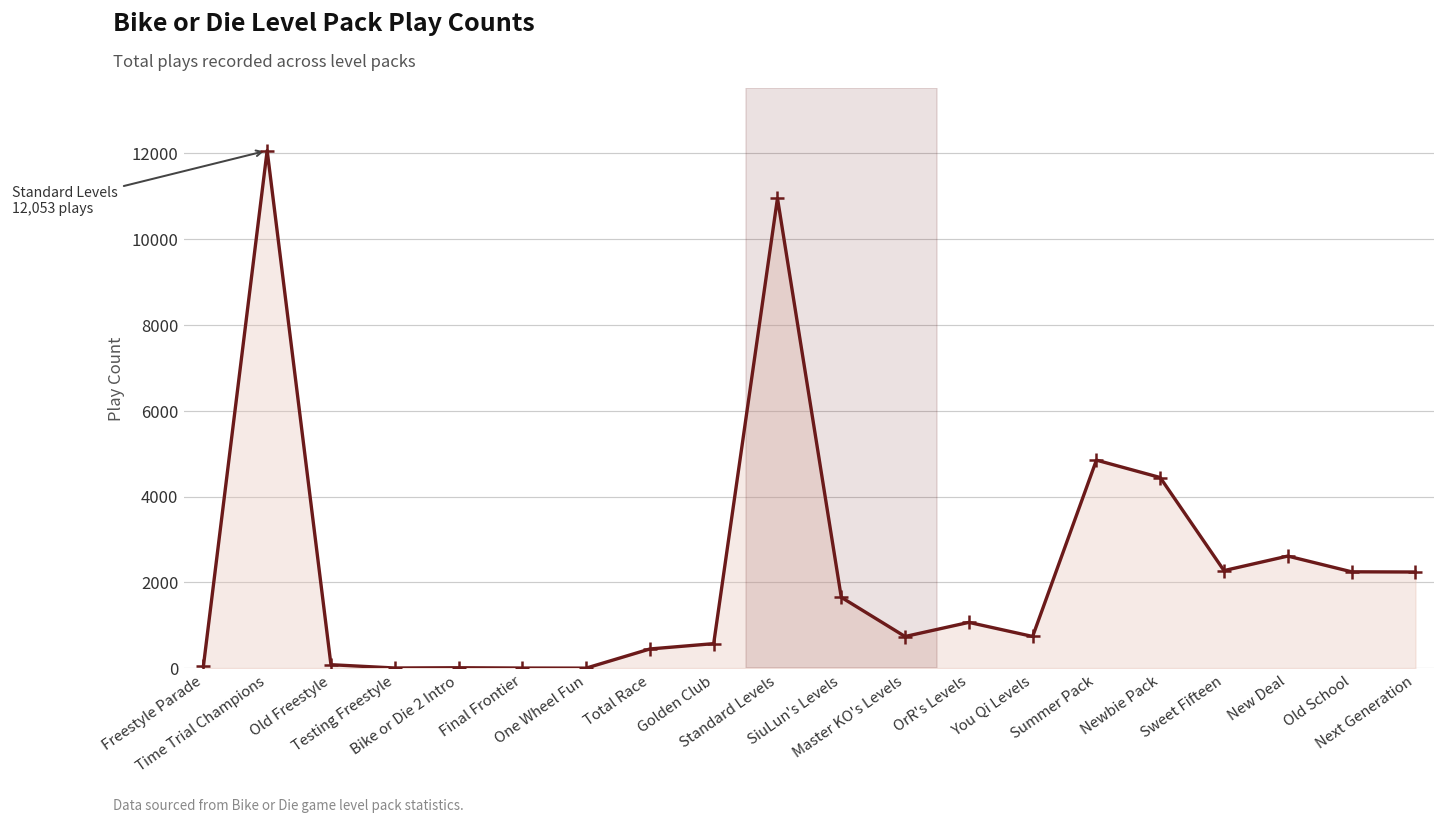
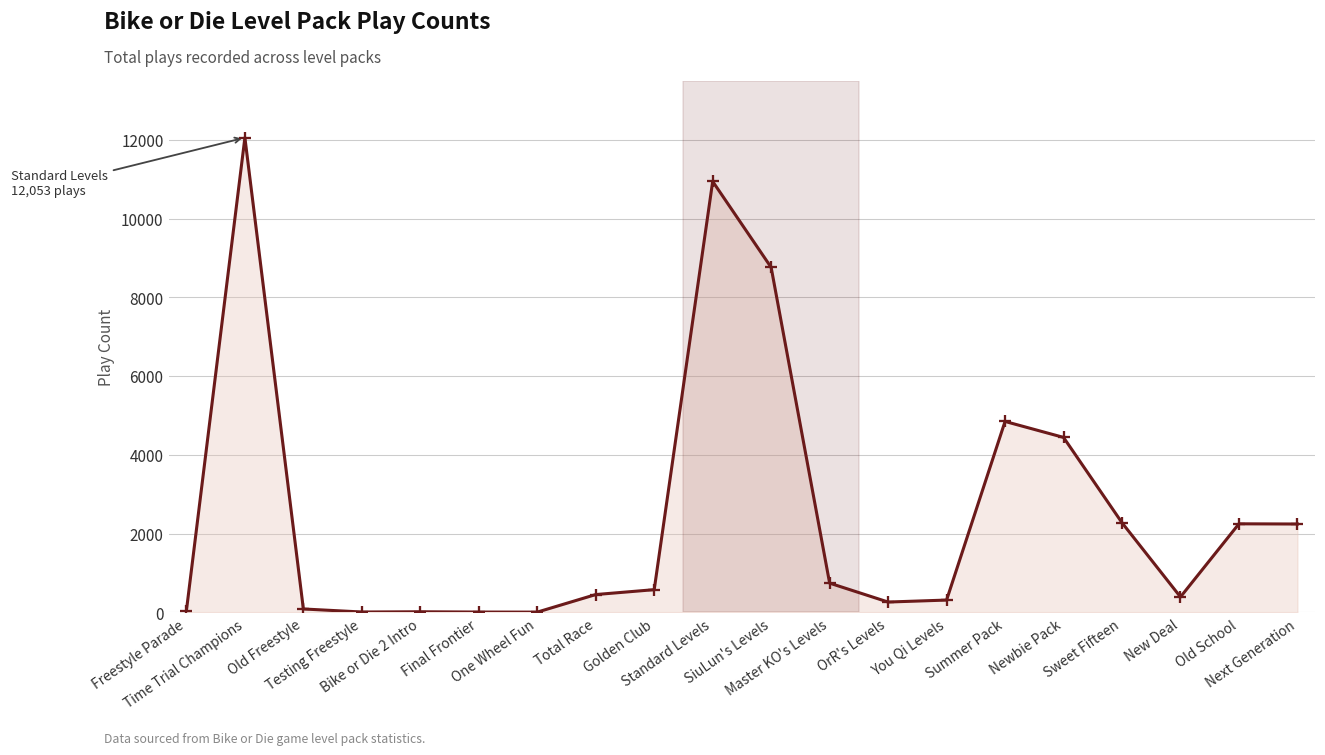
  {
    "Freestyle Parade": 0,
    "Old Freestyle": 100,
    "Testing Freestyle": 0,
    "Bike or Die 2 Intro": 0,
    "Final Frontier": 0,
    "One Wheel Fun": 0,
    "Total Race": 500,
    "Golden Club": 600,
    "Standard Levels": 10900,
-   "SiuLun's Levels": 1700,
+   "SiuLun's Levels": 8800,
    "Master KO's Levels": 700,
-   "OrR's Levels": 1100,
-   "You Qi Levels": 700,
+   "OrR's Levels": 300,
+   "You Qi Levels": 300,
    "Summer Pack": 4800,
    "Newbie Pack": 4400,
    "Sweet Fifteen": 2300,
-   "New Deal": 2600,
+   "New Deal": 400,
    "Old School": 2200,
    "Next Generation": 2200
  }
